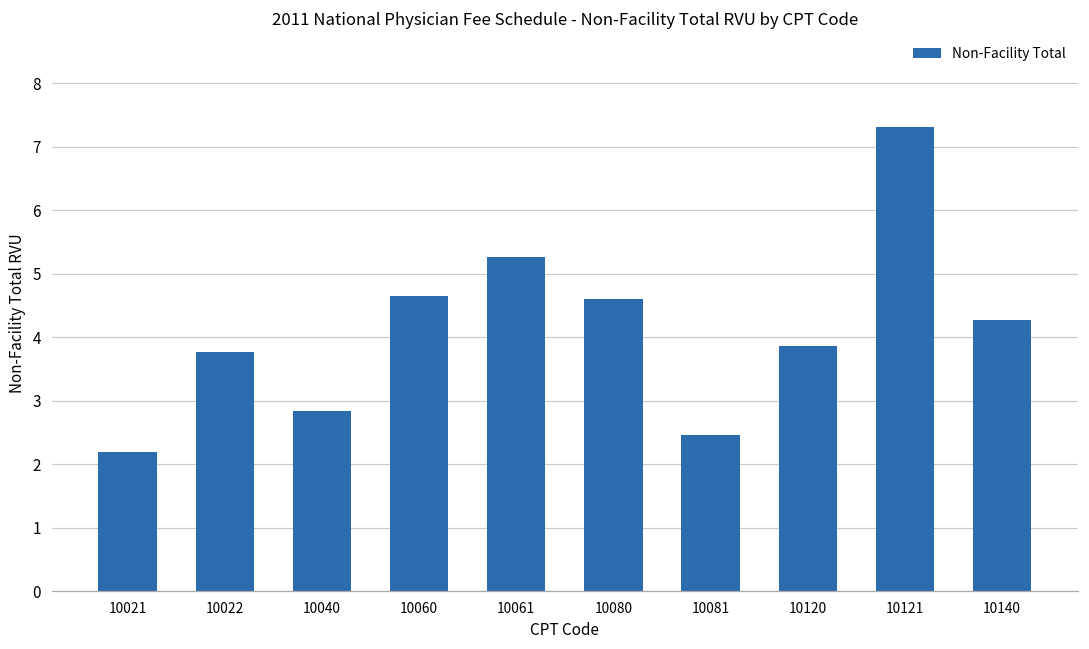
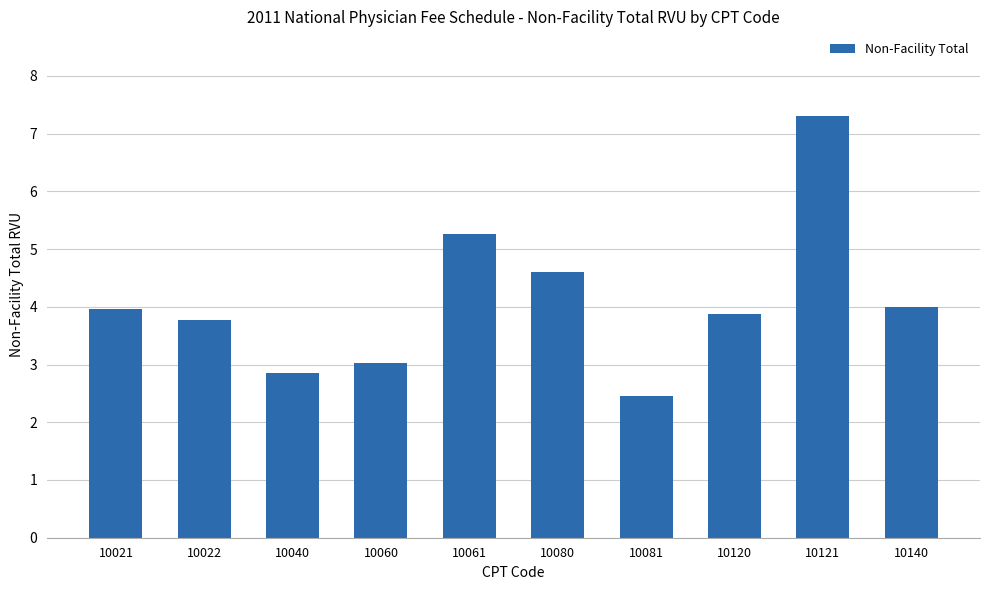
  {
-   "10021": 2.2,
+   "10021": 4.0,
    "10022": 3.8,
    "10040": 2.9,
-   "10060": 4.7,
+   "10060": 3.0,
    "10061": 5.3,
    "10080": 4.6,
    "10081": 2.5,
    "10120": 3.9,
    "10121": 7.3,
-   "10140": 4.3
+   "10140": 4.0
  }
